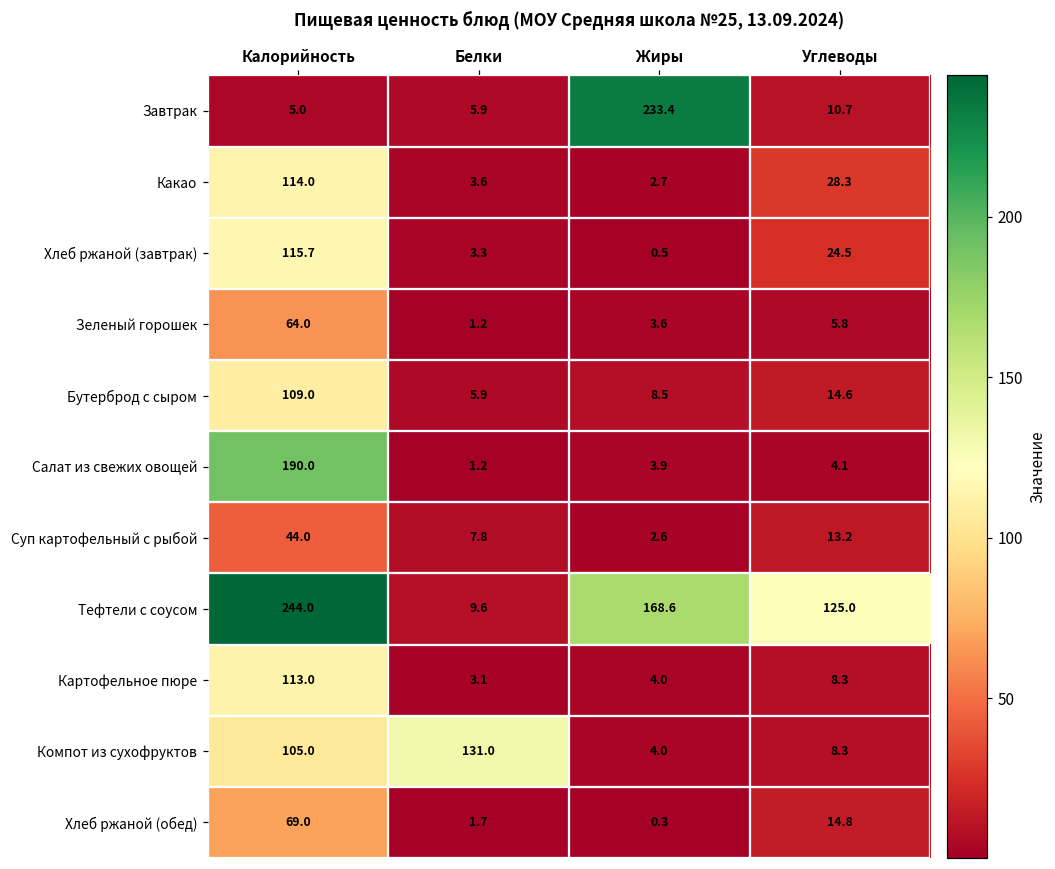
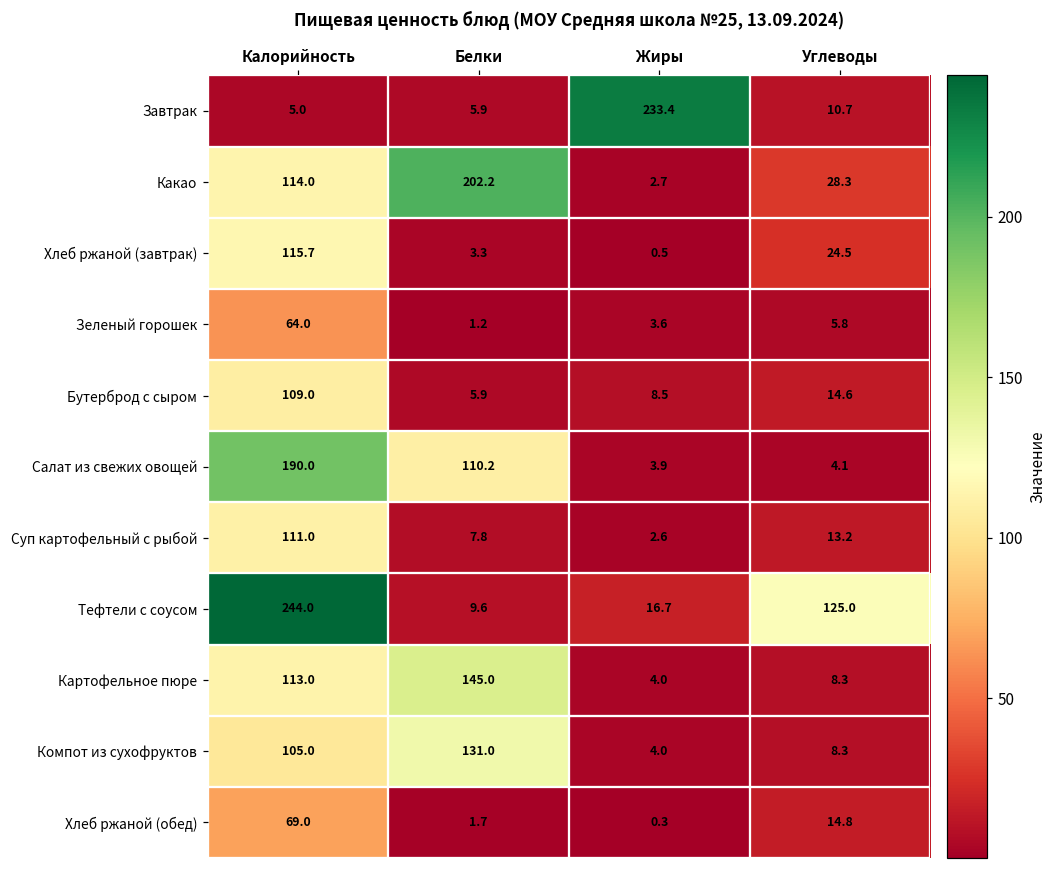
  {
    "Завтрак": {
      "Калорийность": 5.0,
      "Белки": 5.9,
      "Жиры": 233.4,
      "Углеводы": 10.7
    },
    "Какао": {
      "Калорийность": 114.0,
-     "Белки": 3.6,
+     "Белки": 202.2,
      "Жиры": 2.7,
      "Углеводы": 28.3
    },
    "Хлеб ржаной (завтрак)": {
      "Калорийность": 115.7,
      "Белки": 3.3,
      "Жиры": 0.5,
      "Углеводы": 24.5
    },
    "Зеленый горошек": {
      "Калорийность": 64.0,
      "Белки": 1.2,
      "Жиры": 3.6,
      "Углеводы": 5.8
    },
    "Бутерброд с сыром": {
      "Калорийность": 109.0,
      "Белки": 5.9,
      "Жиры": 8.5,
      "Углеводы": 14.6
    },
    "Салат из свежих овощей": {
      "Калорийность": 190.0,
-     "Белки": 1.2,
+     "Белки": 110.2,
      "Жиры": 3.9,
      "Углеводы": 4.1
    },
    "Суп картофельный с рыбой": {
-     "Калорийность": 44.0,
+     "Калорийность": 111.0,
      "Белки": 7.8,
      "Жиры": 2.6,
      "Углеводы": 13.2
    },
    "Тефтели с соусом": {
      "Калорийность": 244.0,
      "Белки": 9.6,
-     "Жиры": 168.6,
+     "Жиры": 16.7,
      "Углеводы": 125.0
    },
    "Картофельное пюре": {
      "Калорийность": 113.0,
-     "Белки": 3.1,
+     "Белки": 145.0,
      "Жиры": 4.0,
      "Углеводы": 8.3
    },
    "Компот из сухофруктов": {
      "Калорийность": 105.0,
      "Белки": 131.0,
      "Жиры": 4.0,
      "Углеводы": 8.3
    },
    "Хлеб ржаной (обед)": {
      "Калорийность": 69.0,
      "Белки": 1.7,
      "Жиры": 0.3,
      "Углеводы": 14.8
    }
  }
